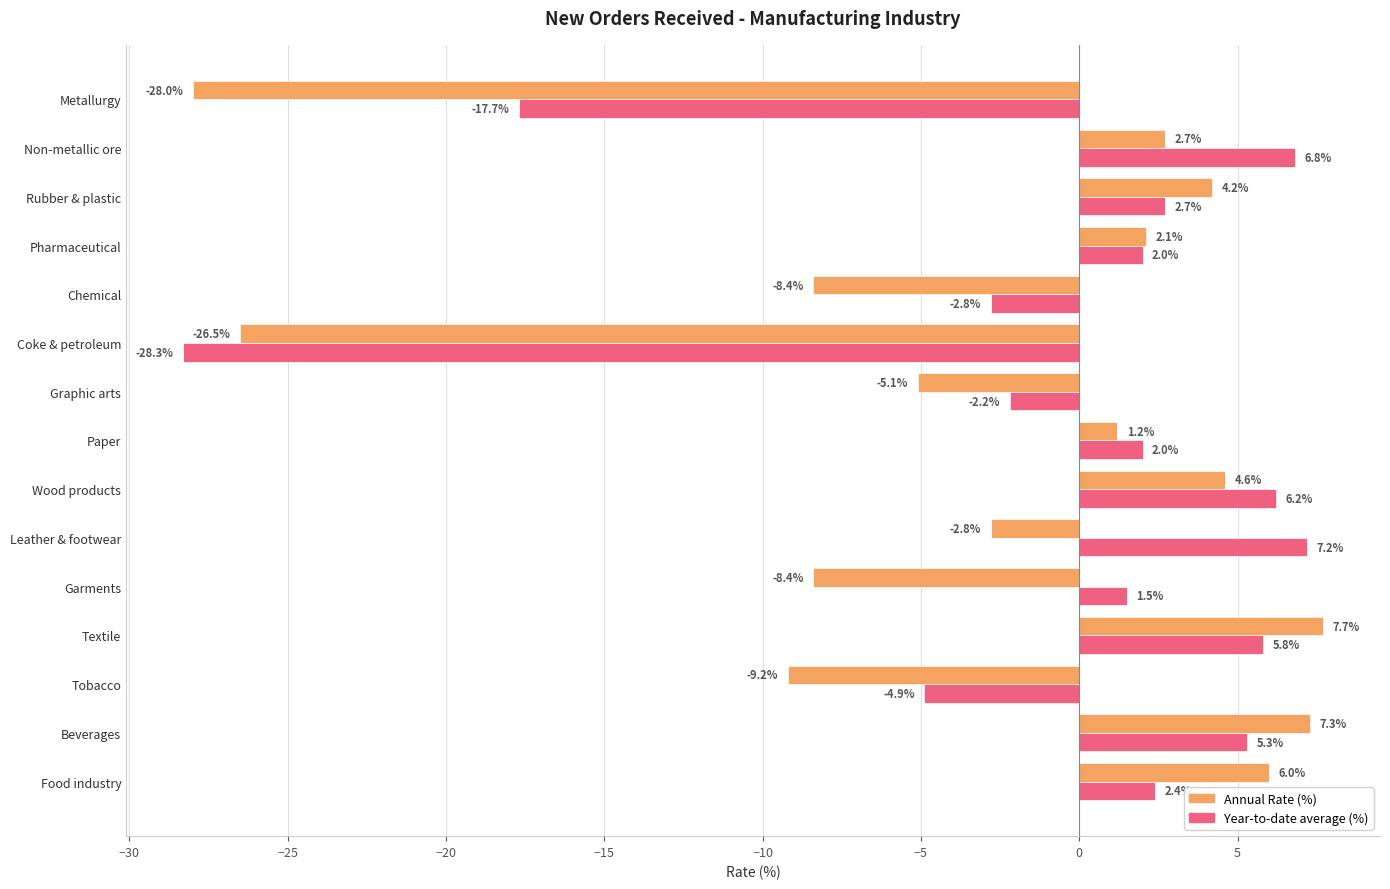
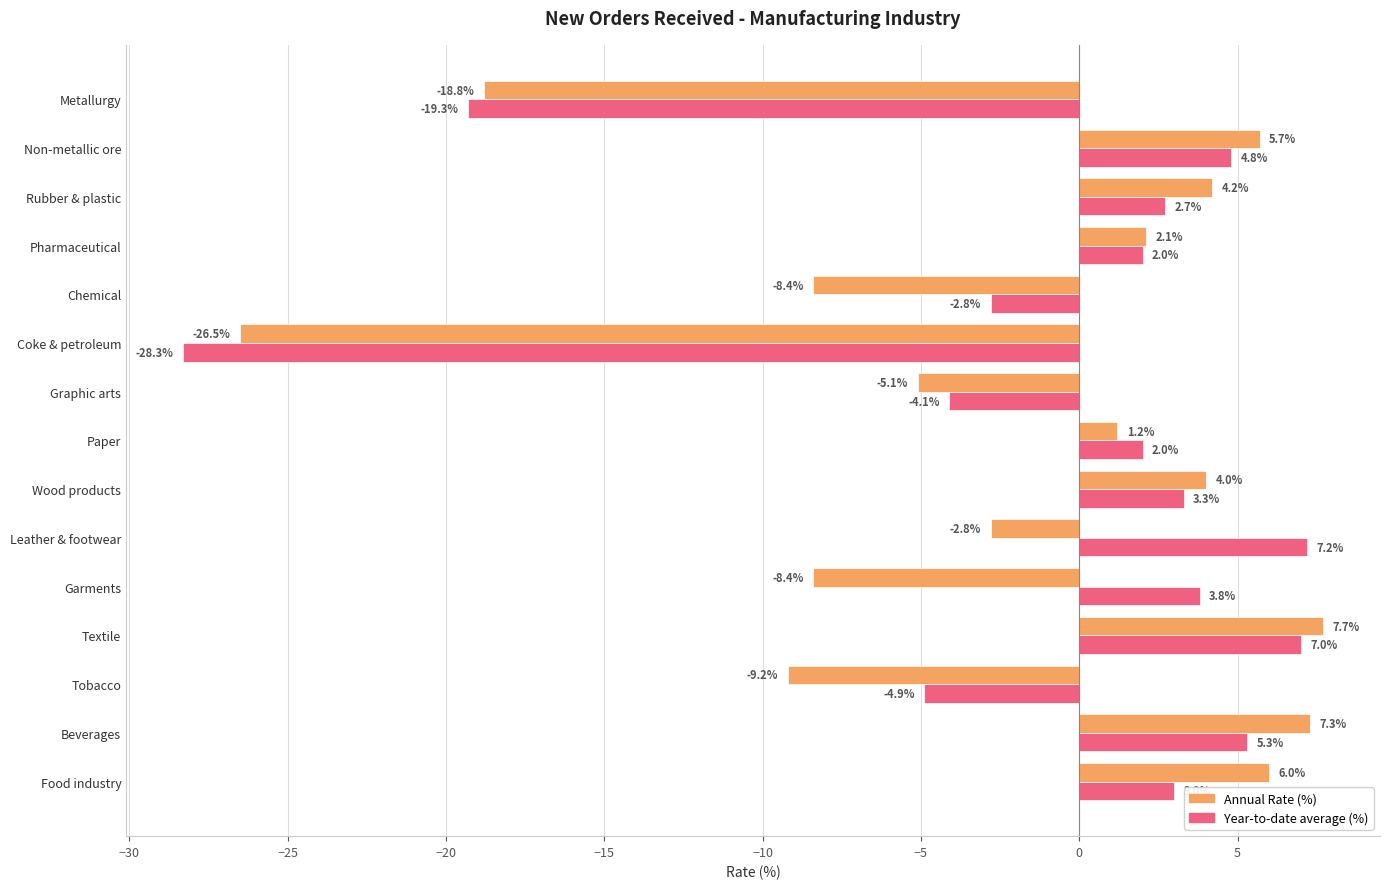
  {
    "Annual Rate (%)": {
-     "Metallurgy": "-28.0%",
-     "Non-metallic ore": "2.7%",
+     "Metallurgy": "-18.8%",
+     "Non-metallic ore": "5.7%",
      "Rubber & plastic": "4.2%",
      "Pharmaceutical": "2.1%",
      "Chemical": "-8.4%",
      "Coke & petroleum": "-26.5%",
      "Graphic arts": "-5.1%",
      "Paper": "1.2%",
-     "Wood products": "4.6%",
+     "Wood products": "4.0%",
      "Leather & footwear": "-2.8%",
      "Garments": "-8.4%",
      "Textile": "7.7%",
      "Tobacco": "-9.2%",
      "Beverages": "7.3%",
      "Food industry": "6.0%"
    },
    "Year-to-date average (%)": {
-     "Metallurgy": "-17.7%",
-     "Non-metallic ore": "6.8%",
+     "Metallurgy": "-19.3%",
+     "Non-metallic ore": "4.8%",
      "Rubber & plastic": "2.7%",
      "Pharmaceutical": "2.0%",
      "Chemical": "-2.8%",
      "Coke & petroleum": "-28.3%",
-     "Graphic arts": "-2.2%",
+     "Graphic arts": "-4.1%",
      "Paper": "2.0%",
-     "Wood products": "6.2%",
+     "Wood products": "3.3%",
      "Leather & footwear": "7.2%",
-     "Garments": "1.5%",
-     "Textile": "5.8%",
+     "Garments": "3.8%",
+     "Textile": "7.0%",
      "Tobacco": "-4.9%",
      "Beverages": "5.3%",
-     "Food industry": "2.4"
+     "Food industry": "3.0"
    }
  }
